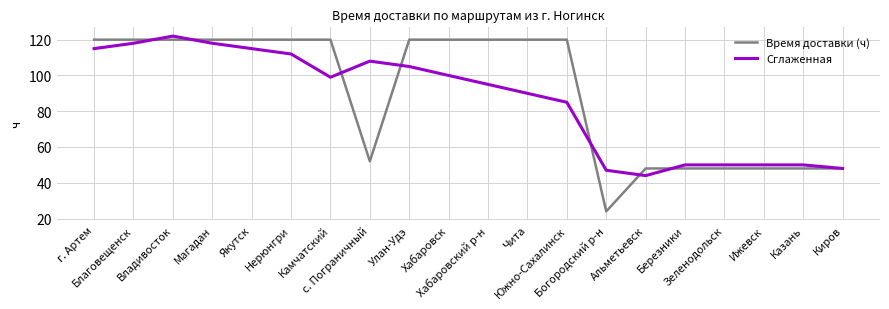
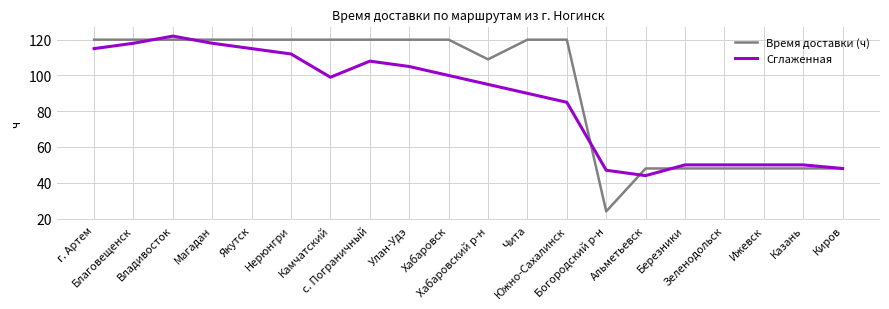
  {
    "Время доставки (ч)": {
      "г. Артем": 120,
      "Благовещенск": 120,
      "Владивосток": 120,
      "Магадан": 120,
      "Якутск": 120,
      "Нерюнгри": 120,
      "Камчатский": 120,
-     "с. Пограничный": 52,
+     "с. Пограничный": 120,
      "Улан-Удэ": 120,
      "Хабаровск": 120,
-     "Хабаровский р-н": 120,
+     "Хабаровский р-н": 109,
      "Чита": 120,
      "Южно-Сахалинск": 120,
      "Богородский р-н": 24,
      "Альметьевск": 48,
      "Березники": 48,
      "Зеленодольск": 48,
      "Ижевск": 48,
      "Казань": 48
    },
    "Сглаженная": {
      "г. Артем": 115,
      "Благовещенск": 118,
      "Владивосток": 122,
      "Магадан": 118,
      "Якутск": 115,
      "Нерюнгри": 112,
      "Камчатский": 99,
      "с. Пограничный": 108,
      "Улан-Удэ": 105,
      "Хабаровск": 100,
      "Хабаровский р-н": 95,
      "Чита": 90,
      "Южно-Сахалинск": 85,
      "Богородский р-н": 47,
      "Альметьевск": 44,
      "Березники": 50,
      "Зеленодольск": 50,
      "Ижевск": 50,
      "Казань": 50
    }
  }
